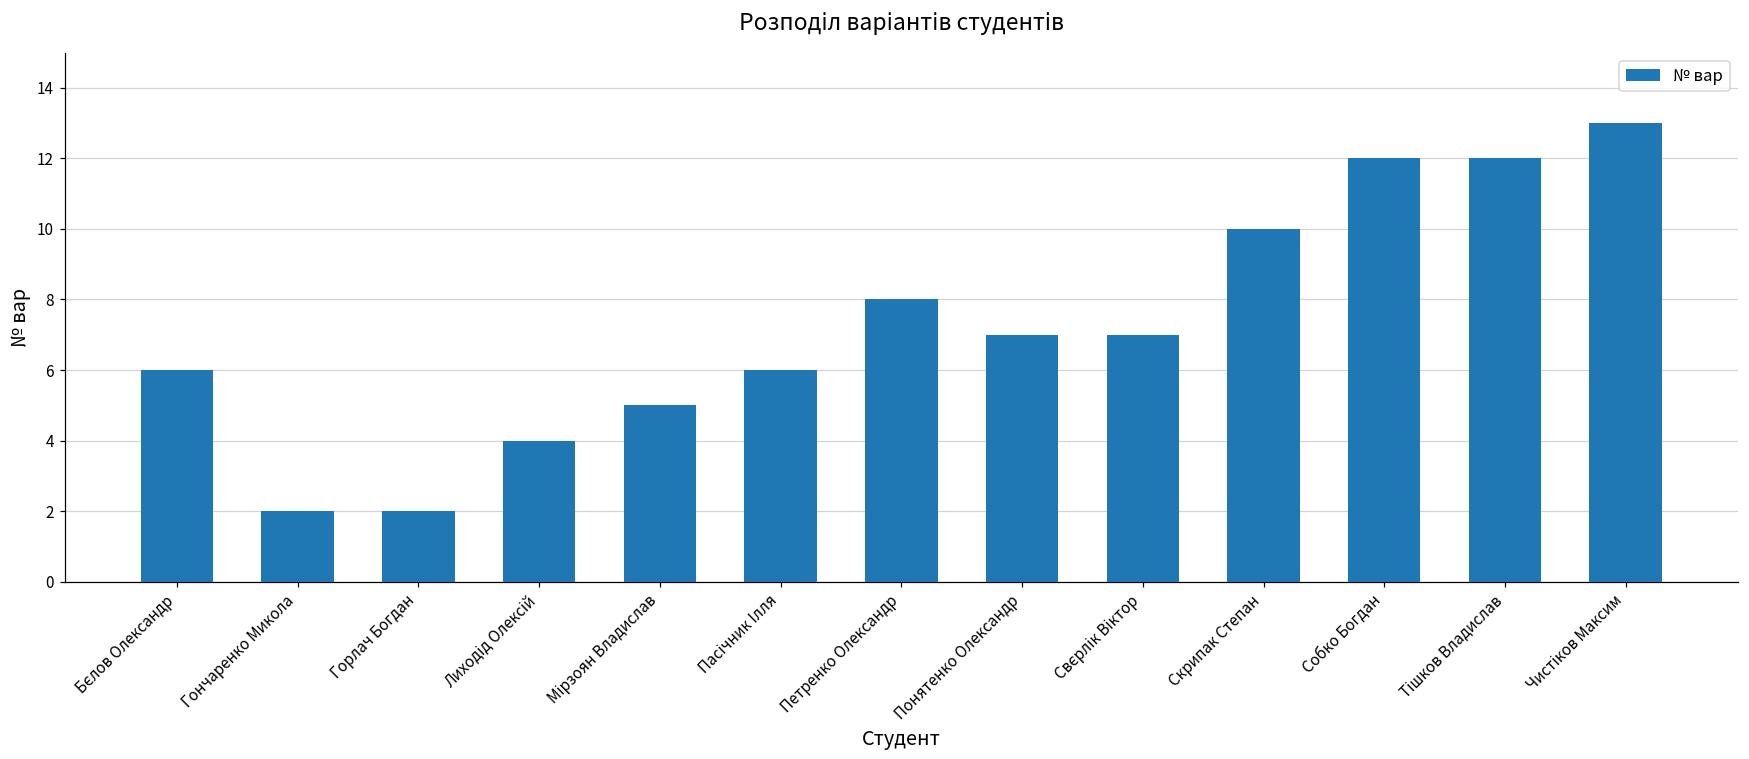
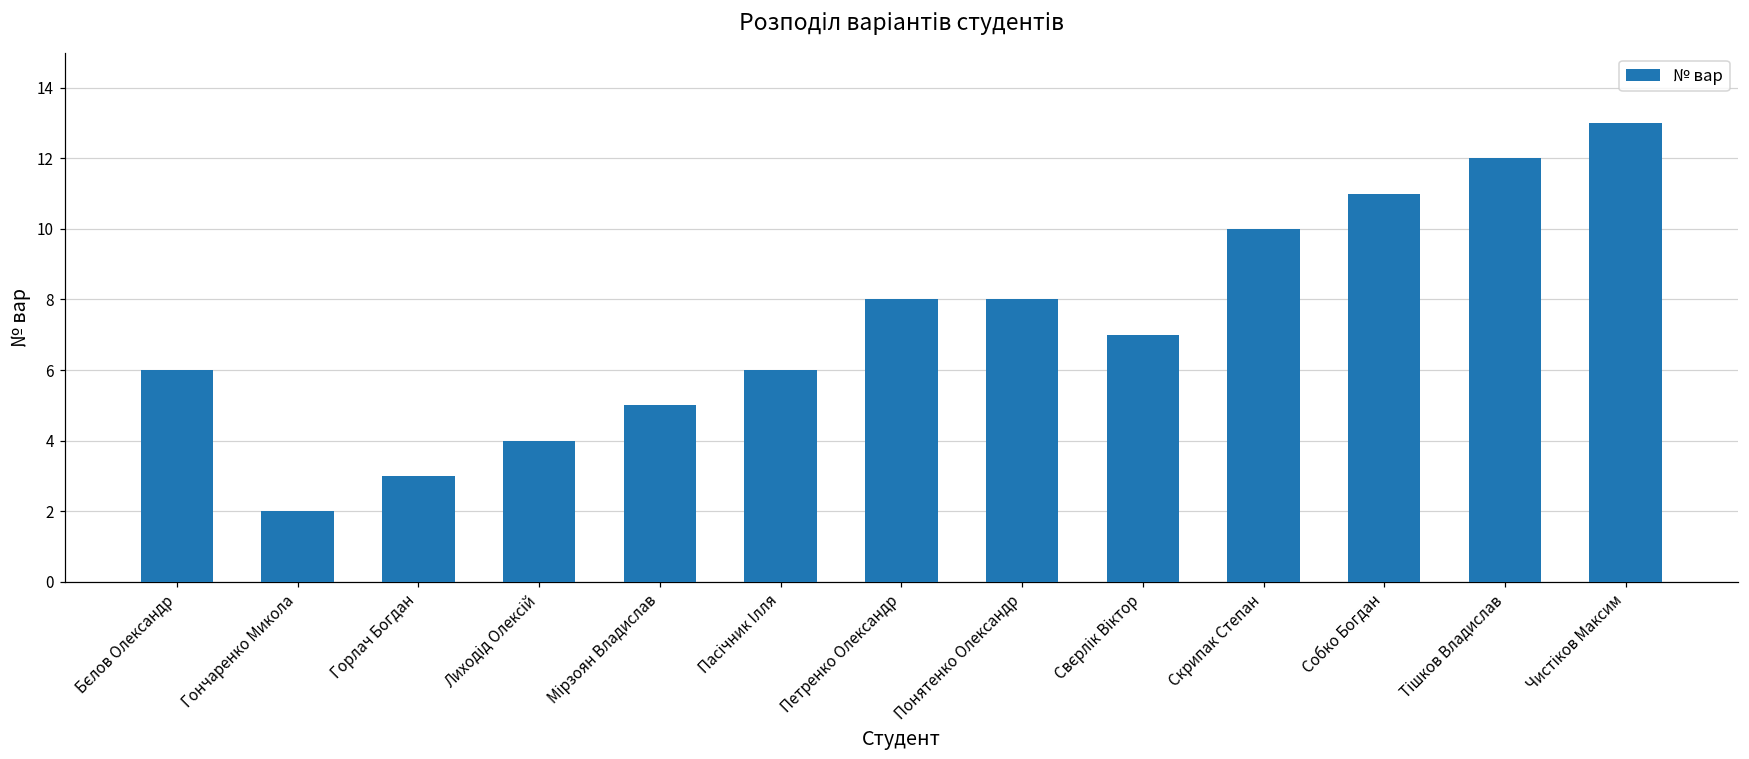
  {
    "Бєлов Олександр": 6,
    "Гончаренко Микола": 2,
-   "Горлач Богдан": 2,
+   "Горлач Богдан": 3,
    "Лиходід Олексій": 4,
    "Мірзоян Владислав": 5,
    "Пасічник Ілля": 6,
    "Петренко Олександр": 8,
-   "Понятенко Олександр": 7,
+   "Понятенко Олександр": 8,
    "Свєрлік Віктор": 7,
    "Скрипак Степан": 10,
-   "Собко Богдан": 12,
+   "Собко Богдан": 11,
    "Тішков Владислав": 12,
    "Чистіков Максим": 13
  }
